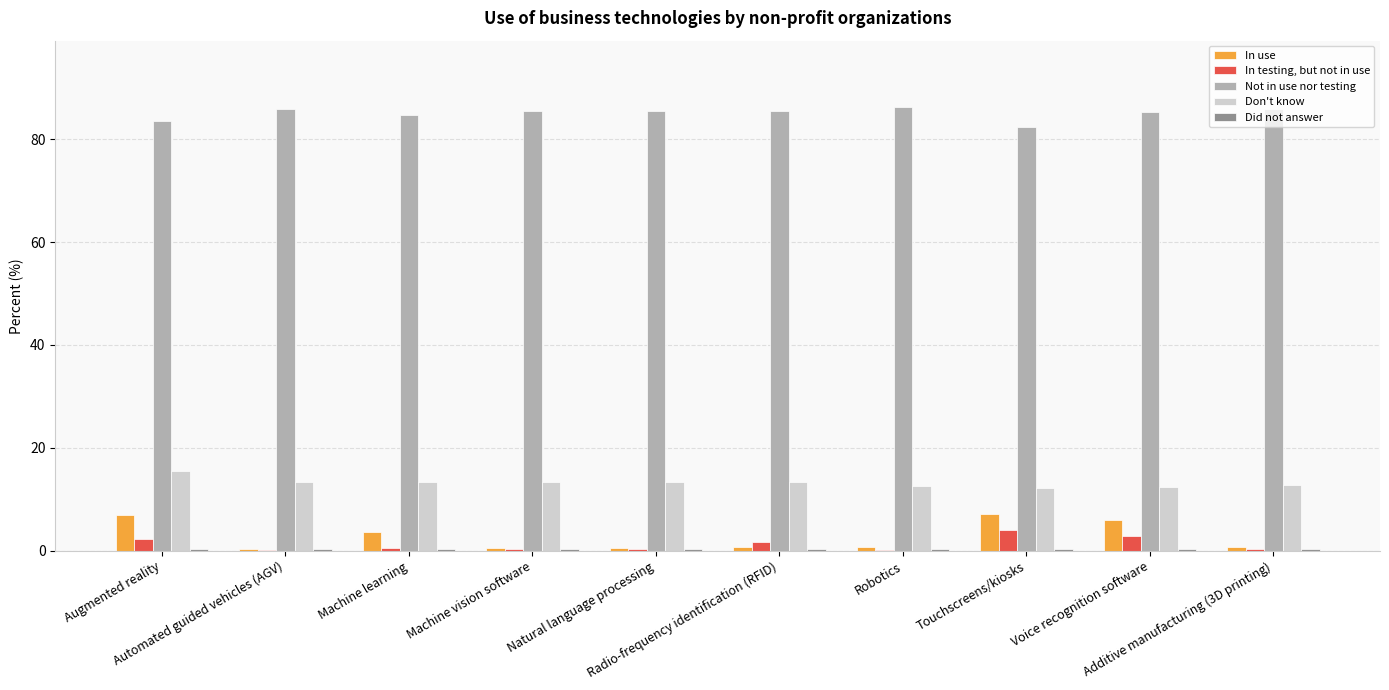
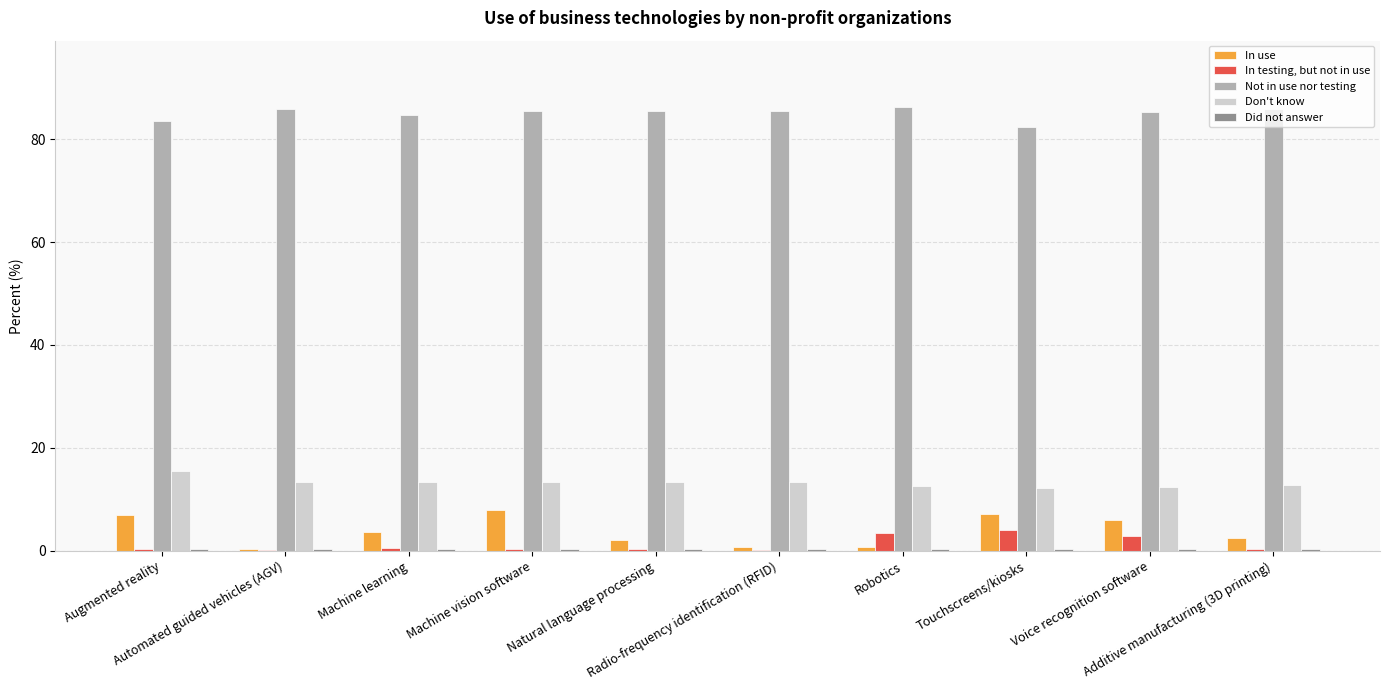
  {
    "In use": {
      "Augmented reality": 7,
      "Machine learning": 4,
-     "Machine vision software": 1,
-     "Natural language processing": 1,
+     "Machine vision software": 8,
+     "Natural language processing": 2,
      "Radio-frequency identification (RFID)": 1,
      "Robotics": 1,
      "Touchscreens/kiosks": 7,
      "Voice recognition software": 6,
-     "Additive manufacturing (3D printing)": 1
+     "Additive manufacturing (3D printing)": 3
    },
    "In testing, but not in use": {
-     "Augmented reality": 2,
+     "Augmented reality": 0,
      "Machine learning": 1,
-     "Radio-frequency identification (RFID)": 2,
-     "Robotics": 0,
+     "Radio-frequency identification (RFID)": 0,
+     "Robotics": 4,
      "Touchscreens/kiosks": 4,
      "Voice recognition software": 3
    }
  }
